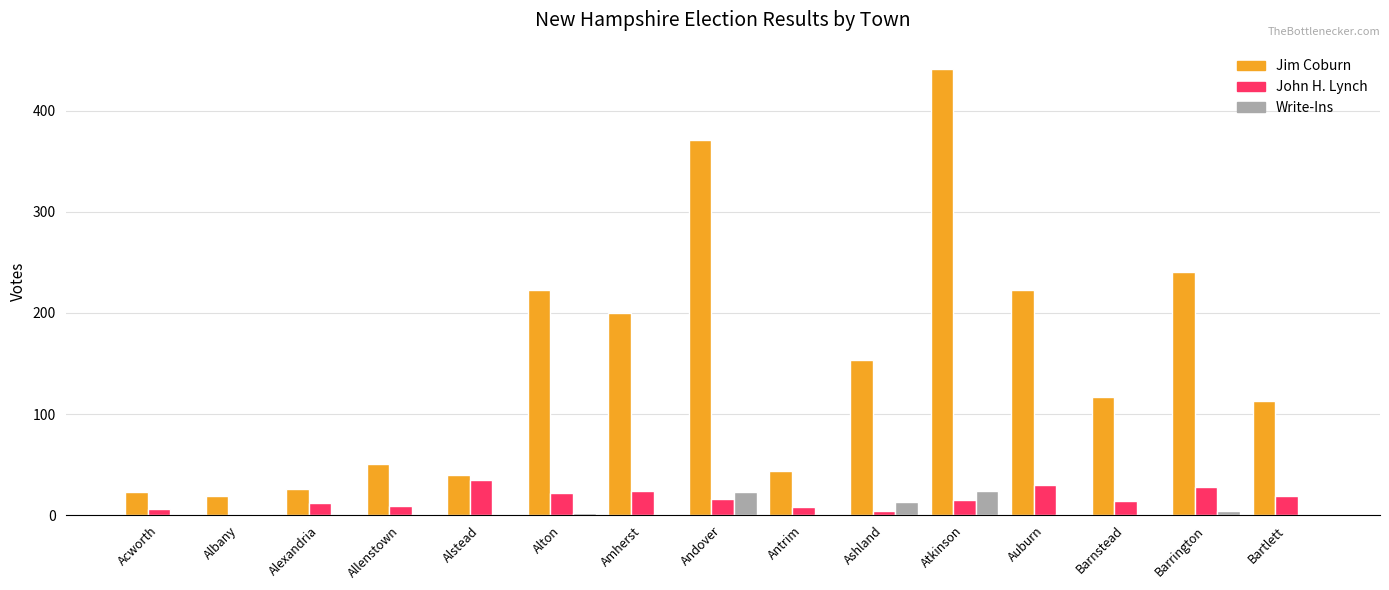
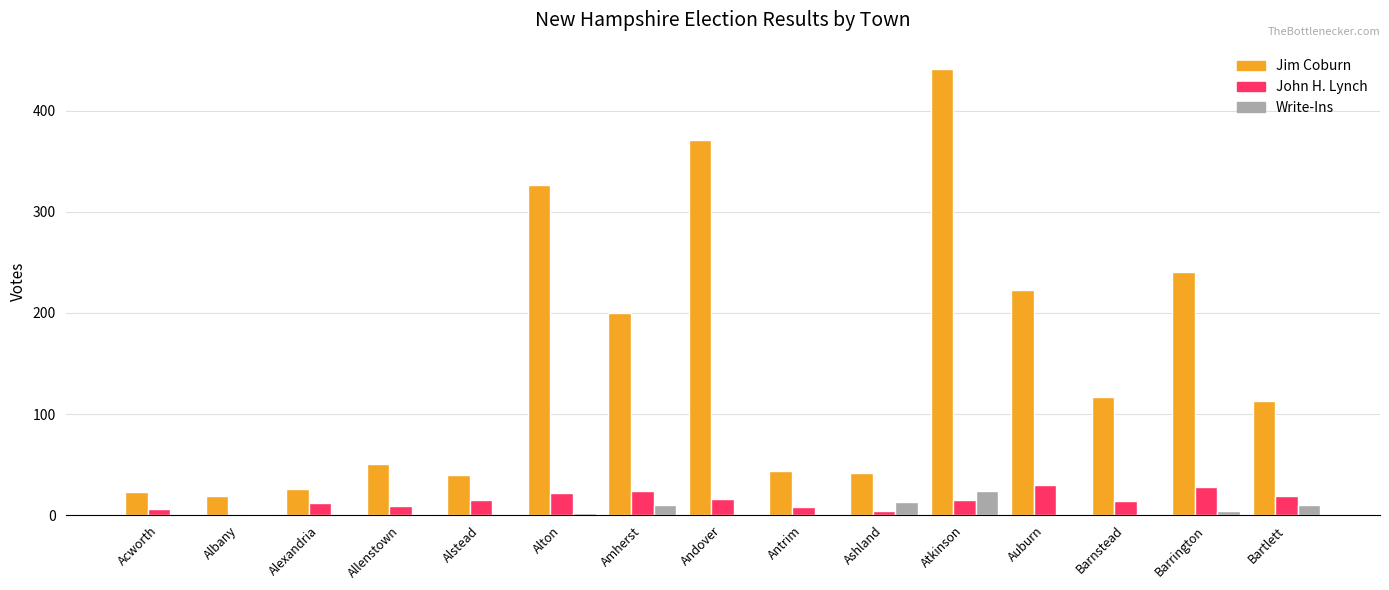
  {
    "Jim Coburn": {
      "Acworth": 23,
      "Albany": 19,
      "Alexandria": 26,
      "Allenstown": 51,
      "Alstead": 40,
-     "Alton": 223,
+     "Alton": 326,
      "Amherst": 200,
      "Andover": 371,
      "Antrim": 44,
-     "Ashland": 153,
+     "Ashland": 42,
      "Atkinson": 441,
      "Auburn": 223,
      "Barnstead": 117,
      "Barrington": 240,
      "Bartlett": 113
    },
    "John H. Lynch": {
      "Acworth": 6,
      "Albany": 0,
      "Alexandria": 12,
      "Allenstown": 9,
-     "Alstead": 35,
+     "Alstead": 15,
      "Alton": 22,
      "Amherst": 24,
      "Andover": 16,
      "Antrim": 8,
      "Ashland": 4,
      "Atkinson": 15,
      "Auburn": 30,
      "Barnstead": 14,
      "Barrington": 28,
      "Bartlett": 19
    },
    "Write-Ins": {
      "Acworth": 0,
      "Alexandria": 0,
      "Alstead": 0,
-     "Amherst": 1,
-     "Andover": 23,
+     "Amherst": 10,
+     "Andover": 0,
      "Ashland": 13,
      "Atkinson": 24,
      "Barnstead": 0,
      "Barrington": 4,
-     "Bartlett": 0
+     "Bartlett": 10
    }
  }
